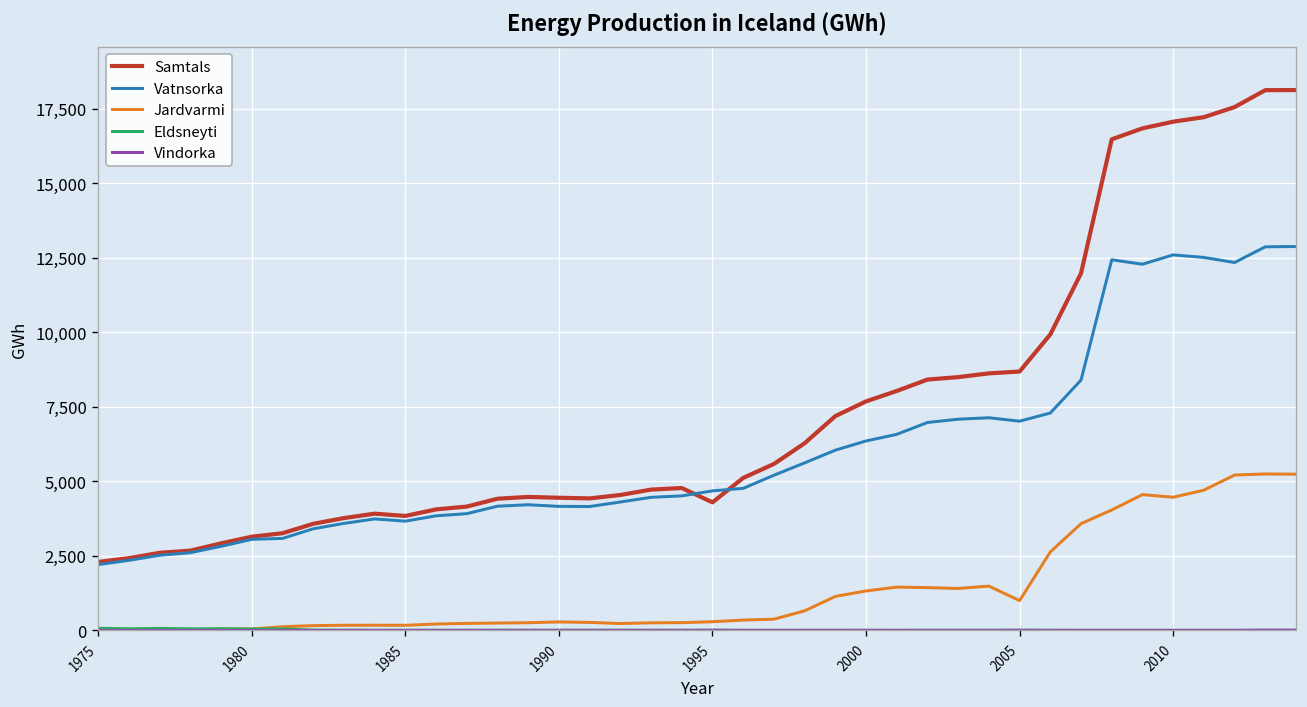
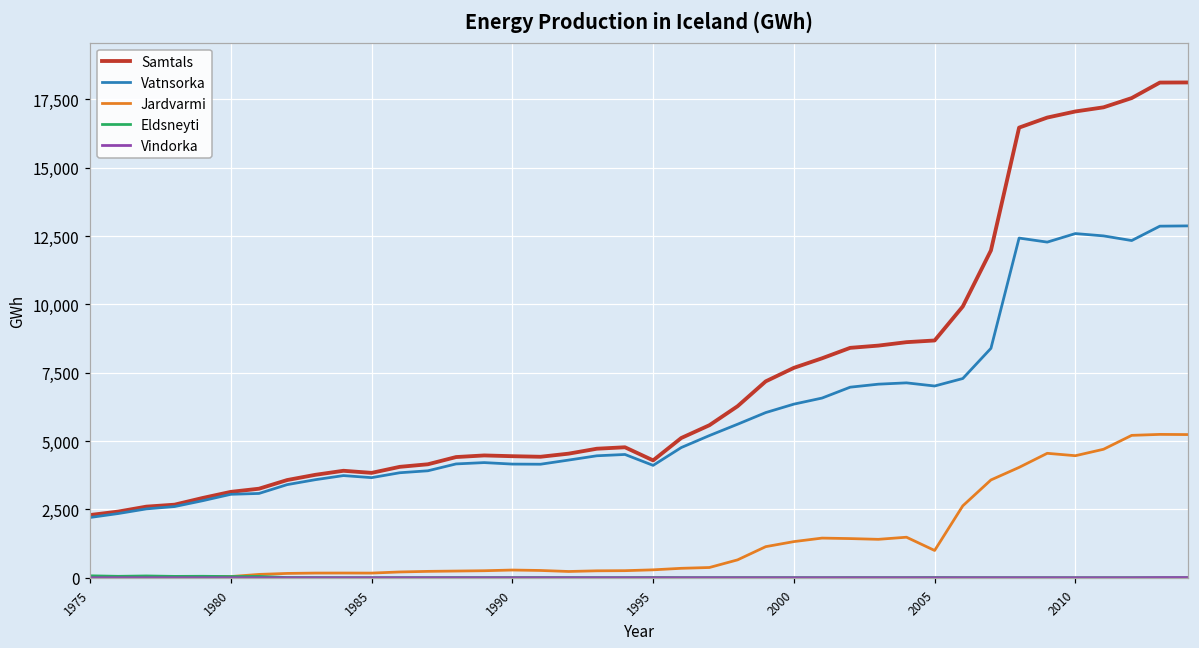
  {
    "Samtals": {
      "1985": "3,800",
      "1990": "4,400",
      "1995": "4,300",
      "2000": "7,700",
      "2005": "8,700",
      "2010": "17,100"
    },
    "Vatnsorka": {
      "1985": "3,700",
      "1990": "4,200",
-     "1995": "4,700",
+     "1995": "4,100",
      "2000": "6,400",
      "2005": "7,000",
      "2010": "12,600"
    },
    "Jardvarmi": {
      "1985": "200",
      "1990": "300",
      "1995": "300",
      "2000": "1,300",
      "2005": "1,000",
      "2010": "4,500"
    }
  }
